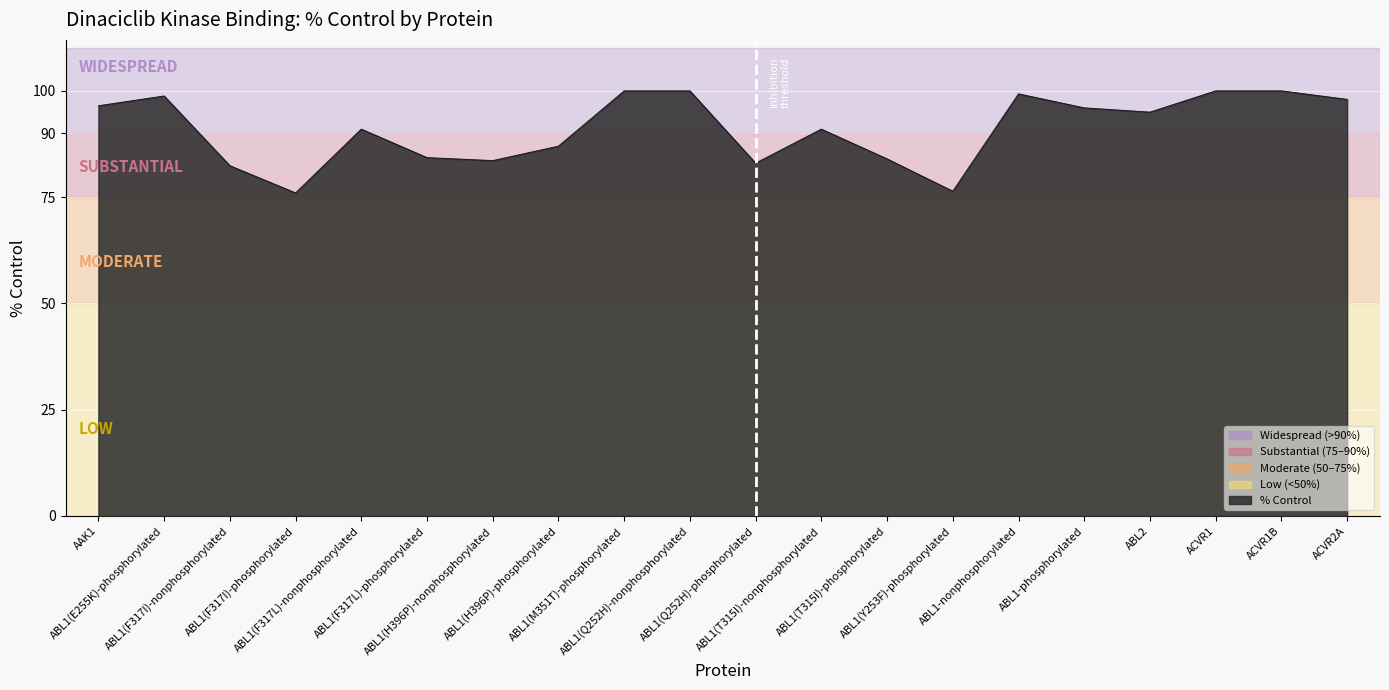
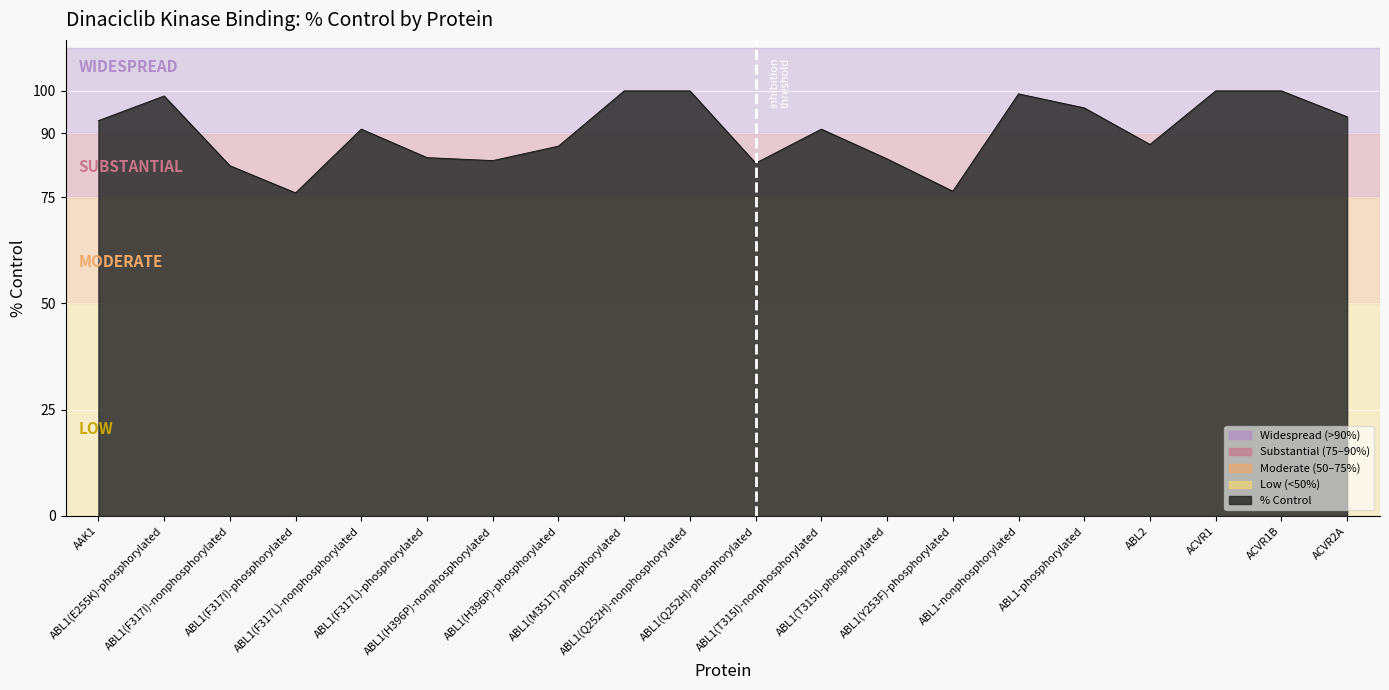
  {
-   "AAK1": 97,
+   "AAK1": 93,
    "ABL1(E255K)-phosphorylated": 99,
    "ABL1(F317I)-nonphosphorylated": 82,
    "ABL1(F317I)-phosphorylated": 76,
    "ABL1(F317L)-nonphosphorylated": 91,
    "ABL1(F317L)-phosphorylated": 84,
    "ABL1(H396P)-nonphosphorylated": 84,
    "ABL1(H396P)-phosphorylated": 87,
    "ABL1(M351T)-phosphorylated": 100,
    "ABL1(Q252H)-nonphosphorylated": 100,
    "ABL1(Q252H)-phosphorylated": 83,
    "ABL1(T315I)-nonphosphorylated": 91,
    "ABL1(T315I)-phosphorylated": 84,
    "ABL1(Y253F)-phosphorylated": 76,
    "ABL1-nonphosphorylated": 99,
    "ABL1-phosphorylated": 96,
-   "ABL2": 95,
+   "ABL2": 87,
    "ACVR1": 100,
    "ACVR1B": 100,
-   "ACVR2A": 98
+   "ACVR2A": 94
  }
